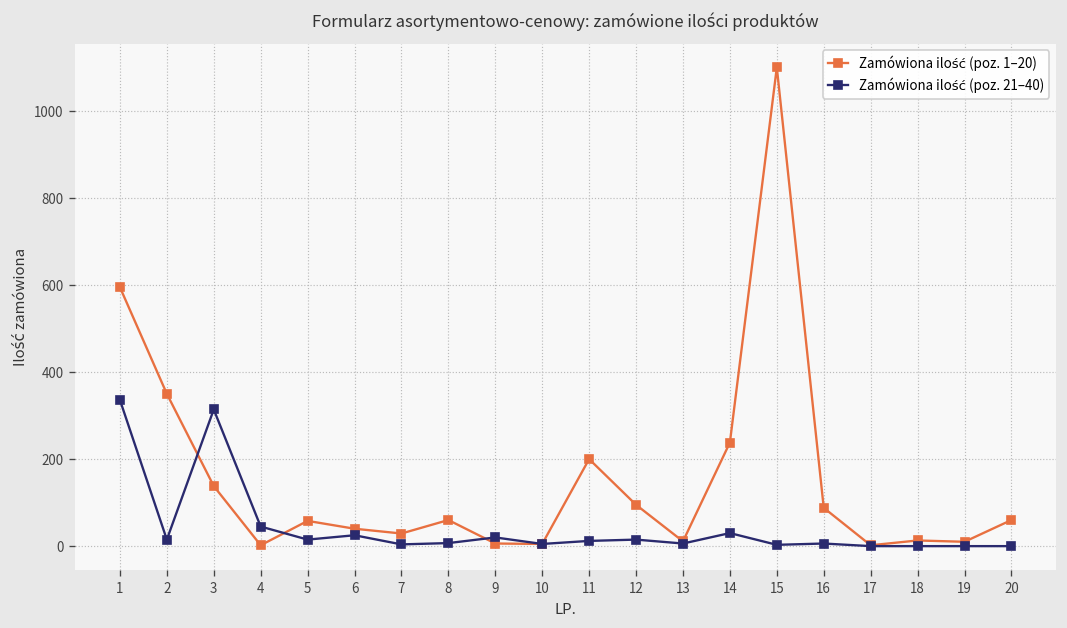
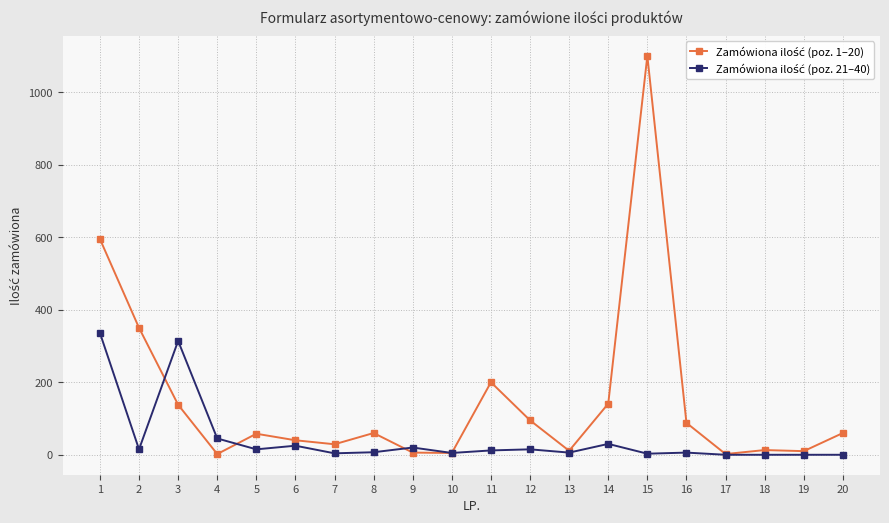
  {
    "Zamówiona ilość (poz. 1–20)": {
      "1": 600,
      "2": 350,
      "3": 140,
      "4": 0,
      "5": 60,
      "6": 40,
      "7": 30,
      "8": 60,
      "9": 10,
      "11": 200,
      "12": 100,
-     "14": 240,
+     "14": 140,
      "15": 1100,
      "16": 90,
      "18": 10,
      "19": 10,
      "20": 60
    },
    "Zamówiona ilość (poz. 21–40)": {
      "1": 340,
      "2": 20,
      "3": 310,
      "4": 50,
      "5": 20,
      "6": 30,
      "7": 0,
      "8": 10,
      "9": 20,
      "11": 10,
      "12": 20,
      "14": 30,
      "15": 0,
      "16": 10,
      "18": 0,
      "19": 0,
      "20": 0
    }
  }
